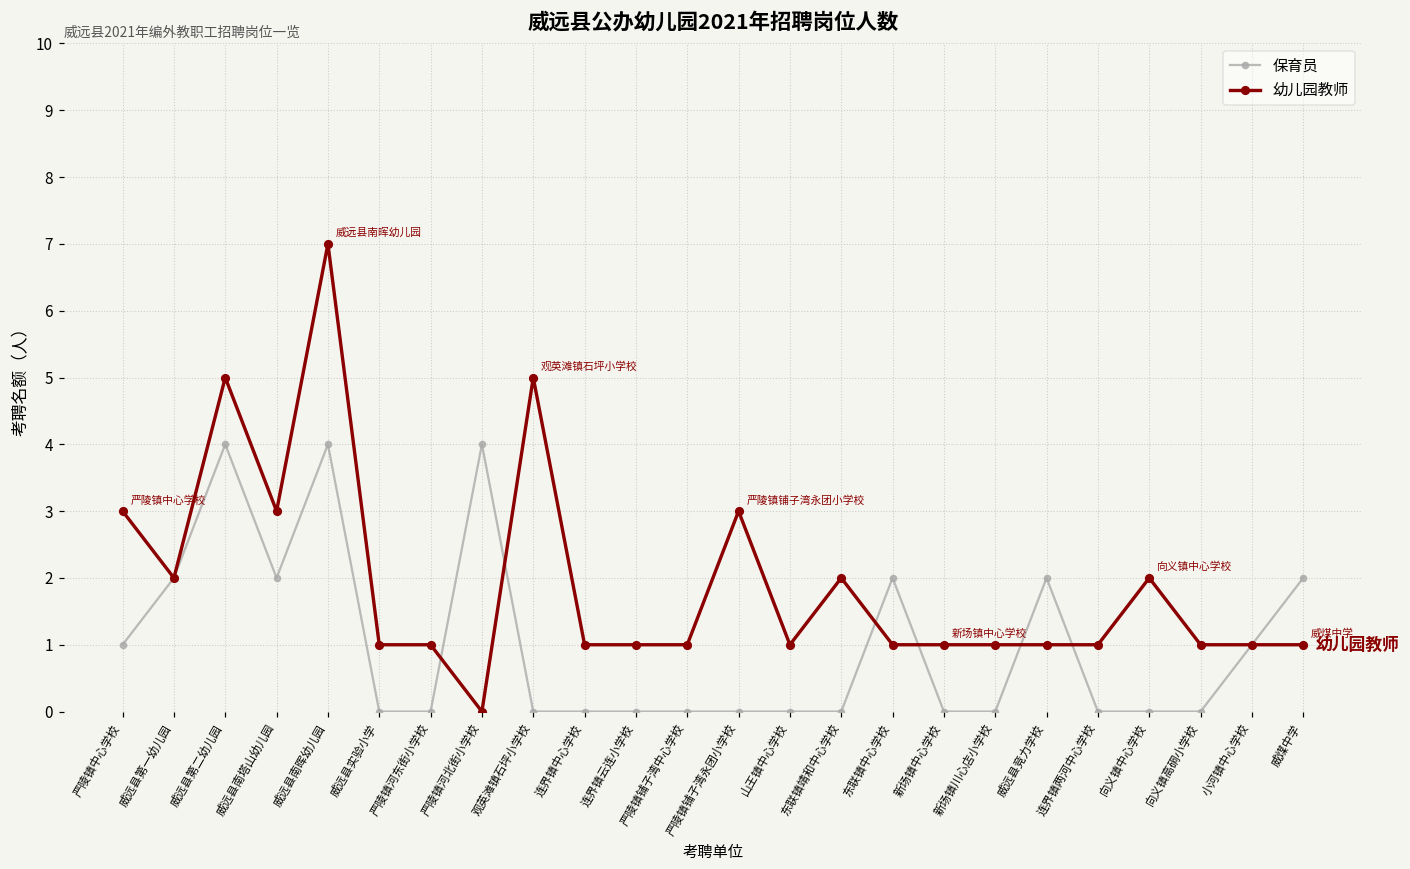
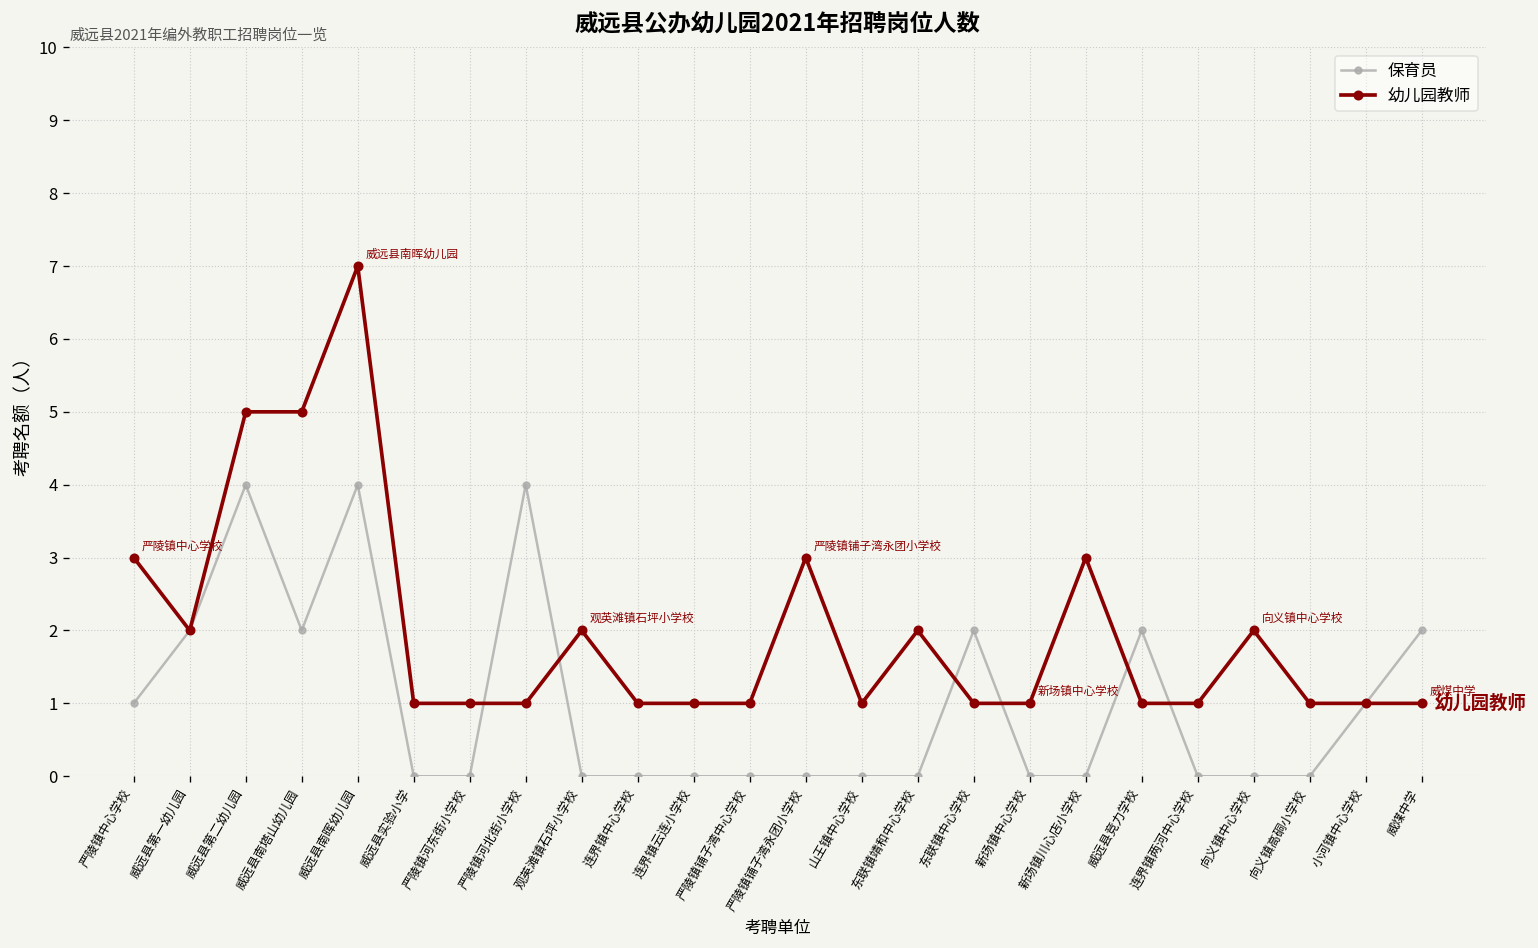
  {
    "保育员": {
      "严陵镇中心学校": 1,
      "威远县第二幼儿园": 4,
      "威远县南塔山幼儿园": 2,
      "威远县南晖幼儿园": 4,
      "威远县实验小学": 0,
      "严陵镇河东街小学校": 0,
      "严陵镇河北街小学校": 4,
      "观英滩镇石坪小学校": 0,
      "连界镇中心学校": 0,
      "连界镇云连小学校": 0,
      "严陵镇铺子湾中心学校": 0,
      "严陵镇铺子湾永团小学校": 0,
      "山王镇中心学校": 0,
      "东联镇靖和中心学校": 0,
      "东联镇中心学校": 2,
      "新场镇中心学校": 0,
      "新场镇川心店小学校": 0,
      "威远县竞力学校": 2,
      "连界镇两河中心学校": 0,
      "向义镇中心学校": 0,
      "向义镇高硐小学校": 0,
      "威煤中学": 2
    },
    "幼儿园教师": {
      "严陵镇中心学校": 3,
      "威远县第二幼儿园": 5,
-     "威远县南塔山幼儿园": 3,
+     "威远县南塔山幼儿园": 5,
      "威远县南晖幼儿园": 7,
      "威远县实验小学": 1,
      "严陵镇河东街小学校": 1,
-     "严陵镇河北街小学校": 0,
-     "观英滩镇石坪小学校": 5,
+     "严陵镇河北街小学校": 1,
+     "观英滩镇石坪小学校": 2,
      "连界镇中心学校": 1,
      "连界镇云连小学校": 1,
      "严陵镇铺子湾中心学校": 1,
      "严陵镇铺子湾永团小学校": 3,
      "山王镇中心学校": 1,
      "东联镇靖和中心学校": 2,
      "东联镇中心学校": 1,
      "新场镇中心学校": 1,
-     "新场镇川心店小学校": 1,
+     "新场镇川心店小学校": 3,
      "威远县竞力学校": 1,
      "连界镇两河中心学校": 1,
      "向义镇中心学校": 2,
      "向义镇高硐小学校": 1,
      "威煤中学": 1
    }
  }
